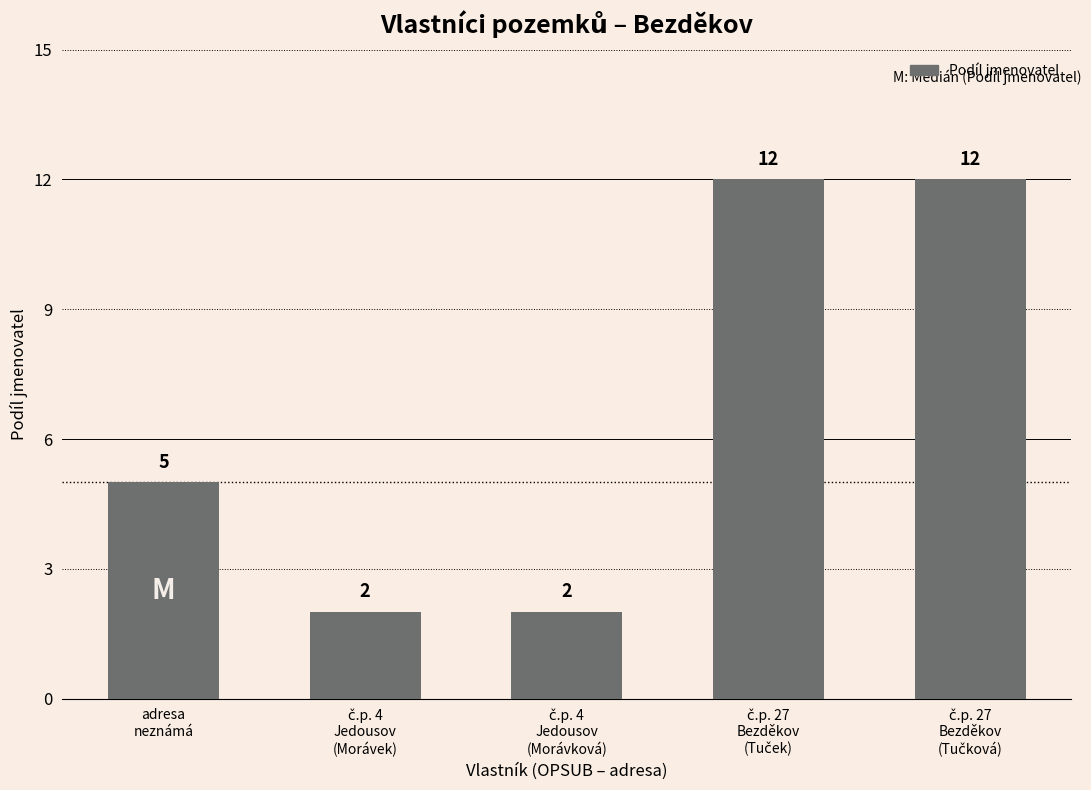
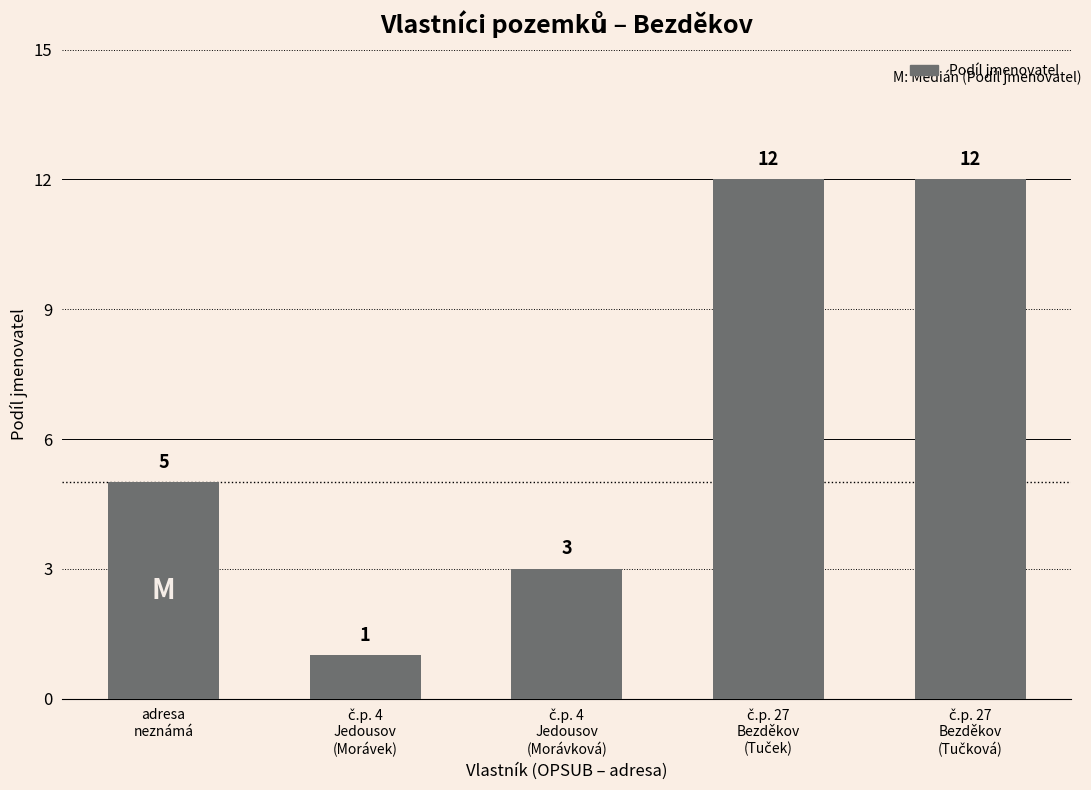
  {
    "adresa neznámá": 5,
-   "č.p. 4 Jedousov (Morávek)": 2,
-   "č.p. 4 Jedousov (Morávková)": 2,
+   "č.p. 4 Jedousov (Morávek)": 1,
+   "č.p. 4 Jedousov (Morávková)": 3,
    "č.p. 27 Bezděkov (Tuček)": 12,
    "č.p. 27 Bezděkov (Tučková)": 12
  }
